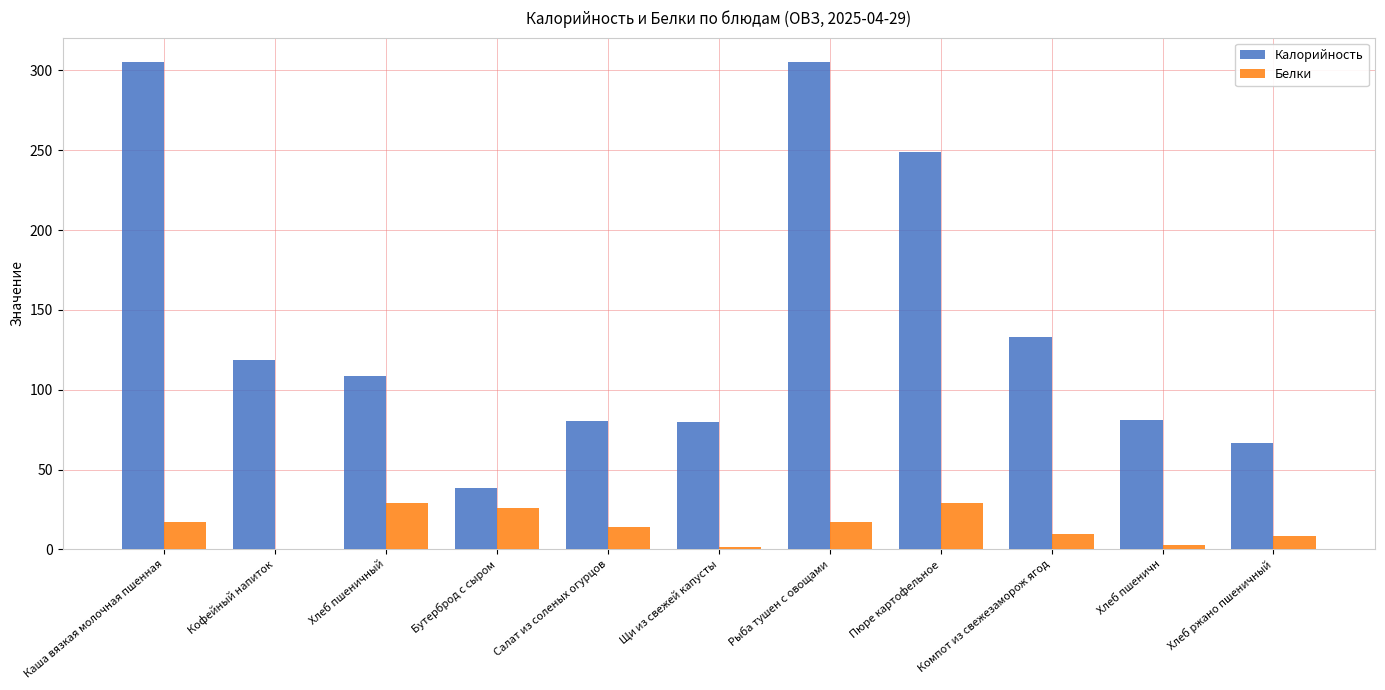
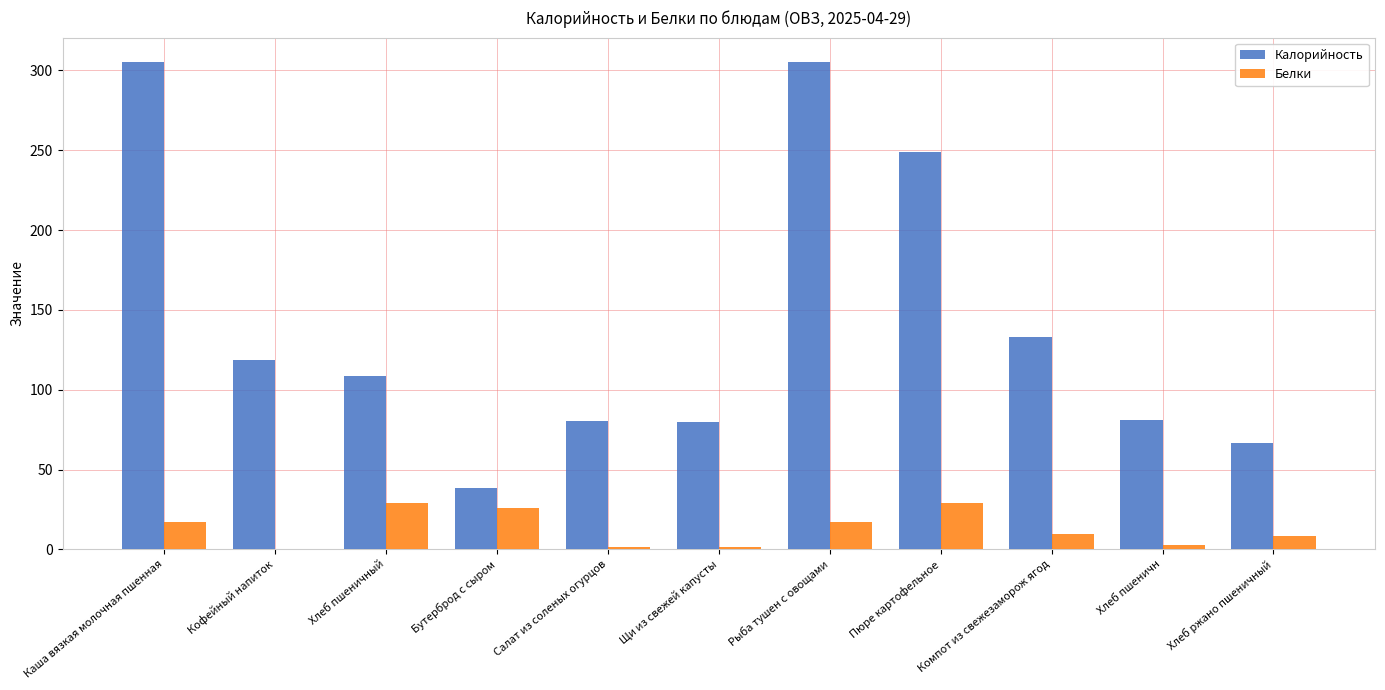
  {
    "Калорийность": {
      "Каша вязкая молочная пшенная": 305,
      "Кофейный напиток": 119,
      "Хлеб пшеничный": 108,
      "Бутерброд с сыром": 38,
      "Салат из соленых огурцов": 80,
      "Щи из свежей капусты": 80,
      "Рыба тушен с овощами": 305,
      "Пюре картофельное": 249,
      "Компот из свежезаморож ягод": 133,
      "Хлеб пшеничн": 81,
      "Хлеб ржано пшеничный": 67
    },
    "Белки": {
      "Каша вязкая молочная пшенная": 17,
      "Кофейный напиток": 0,
      "Хлеб пшеничный": 29,
      "Бутерброд с сыром": 26,
-     "Салат из соленых огурцов": 14,
+     "Салат из соленых огурцов": 2,
      "Щи из свежей капусты": 2,
      "Рыба тушен с овощами": 17,
      "Пюре картофельное": 29,
      "Компот из свежезаморож ягод": 10,
      "Хлеб пшеничн": 2,
      "Хлеб ржано пшеничный": 8
    }
  }
